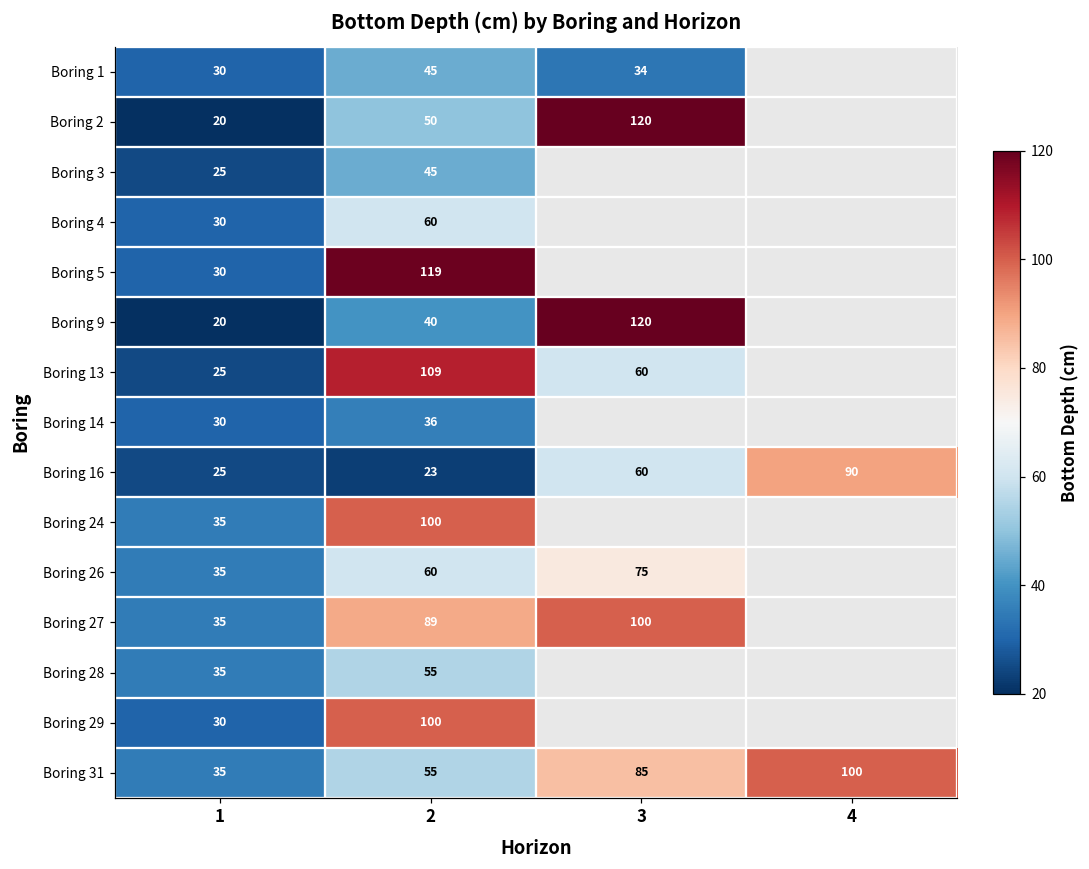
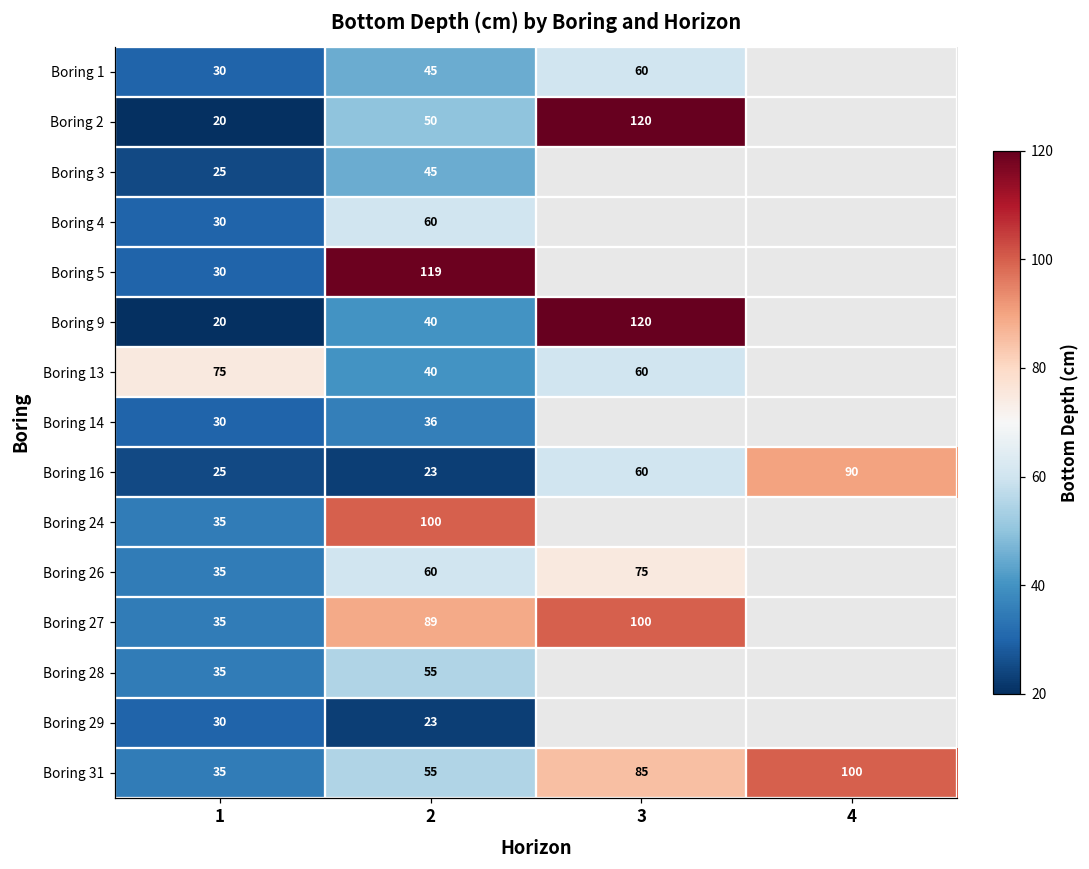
  {
    "Boring 1": {
      "1": 30,
      "2": 45,
-     "3": 34
+     "3": 60
    },
    "Boring 2": {
      "1": 20,
      "2": 50,
      "3": 120
    },
    "Boring 3": {
      "1": 25,
      "2": 45
    },
    "Boring 4": {
      "1": 30,
      "2": 60
    },
    "Boring 5": {
      "1": 30,
      "2": 119
    },
    "Boring 9": {
      "1": 20,
      "2": 40,
      "3": 120
    },
    "Boring 13": {
-     "1": 25,
-     "2": 109,
+     "1": 75,
+     "2": 40,
      "3": 60
    },
    "Boring 14": {
      "1": 30,
      "2": 36
    },
    "Boring 16": {
      "1": 25,
      "2": 23,
      "3": 60,
      "4": 90
    },
    "Boring 24": {
      "1": 35,
      "2": 100
    },
    "Boring 26": {
      "1": 35,
      "2": 60,
      "3": 75
    },
    "Boring 27": {
      "1": 35,
      "2": 89,
      "3": 100
    },
    "Boring 28": {
      "1": 35,
      "2": 55
    },
    "Boring 29": {
      "1": 30,
-     "2": 100
+     "2": 23
    },
    "Boring 31": {
      "1": 35,
      "2": 55,
      "3": 85,
      "4": 100
    }
  }
